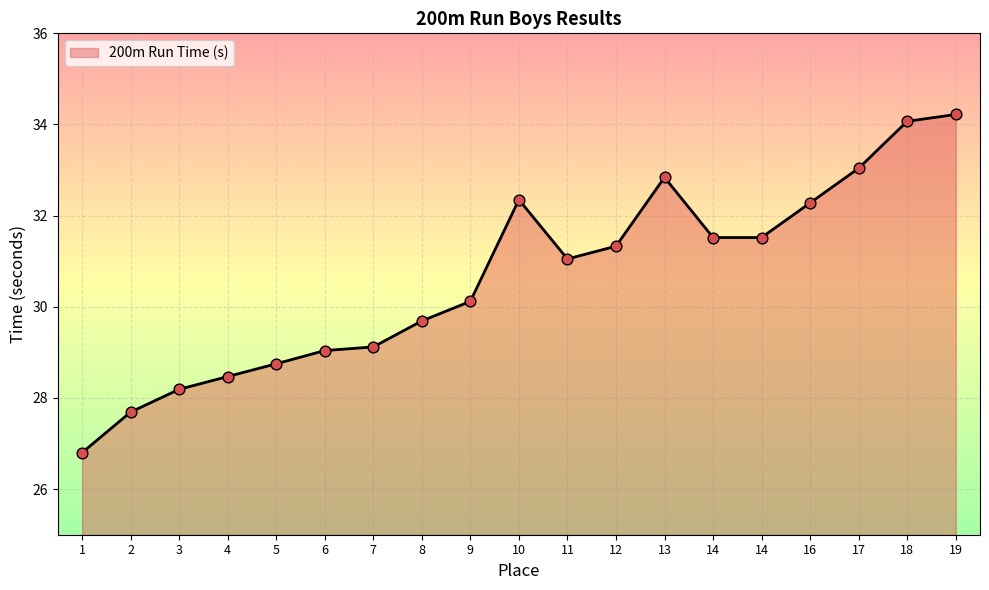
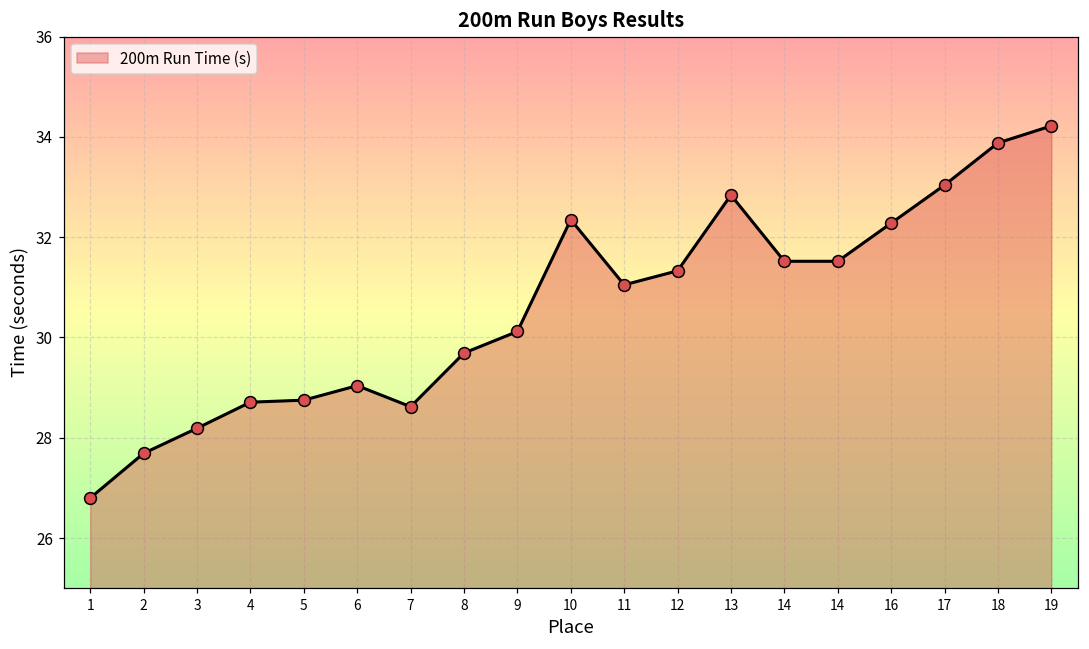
  {
    "1": 26.8,
    "2": 27.7,
    "3": 28.2,
-   "4": 28.5,
+   "4": 28.7,
    "5": 28.8,
    "6": 29.0,
-   "7": 29.1,
+   "7": 28.6,
    "8": 29.7,
    "9": 30.1,
    "10": 32.4,
    "11": 31.1,
    "12": 31.3,
    "13": 32.8,
    "16": 32.3,
    "17": 33.0,
-   "18": 34.1,
+   "18": 33.9,
    "19": 34.2
  }
